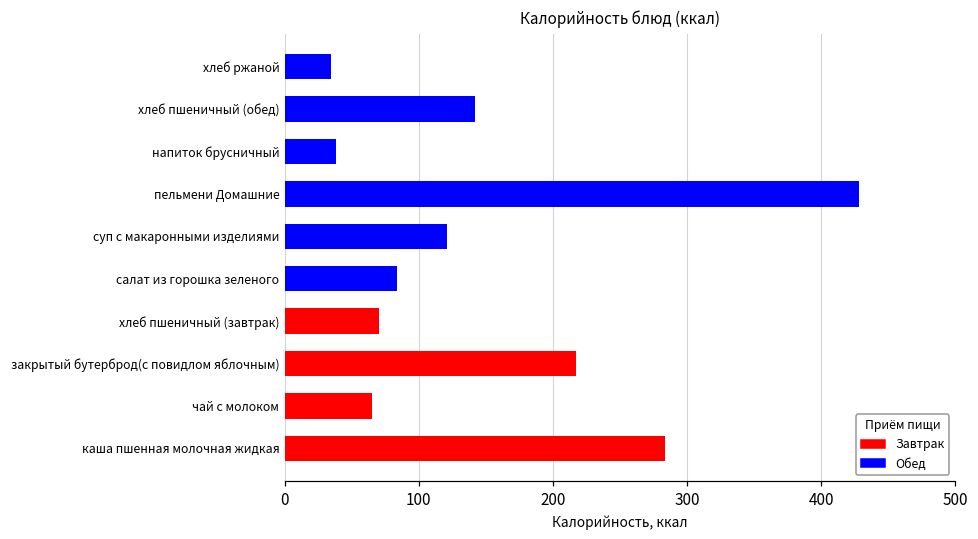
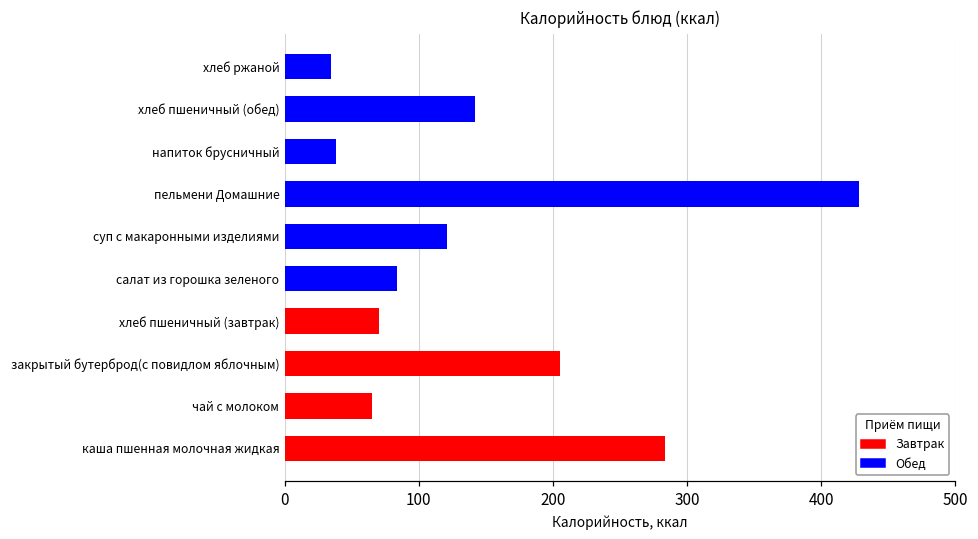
  {
    "хлеб ржаной": 35,
    "хлеб пшеничный (обед)": 142,
    "напиток брусничный": 38,
    "пельмени Домашние": 428,
    "суп с макаронными изделиями": 121,
    "салат из горошка зеленого": 84,
    "хлеб пшеничный (завтрак)": 71,
-   "закрытый бутерброд(с повидлом яблочным)": 217,
+   "закрытый бутерброд(с повидлом яблочным)": 205,
    "чай с молоком": 65,
    "каша пшенная молочная жидкая": 284
  }
